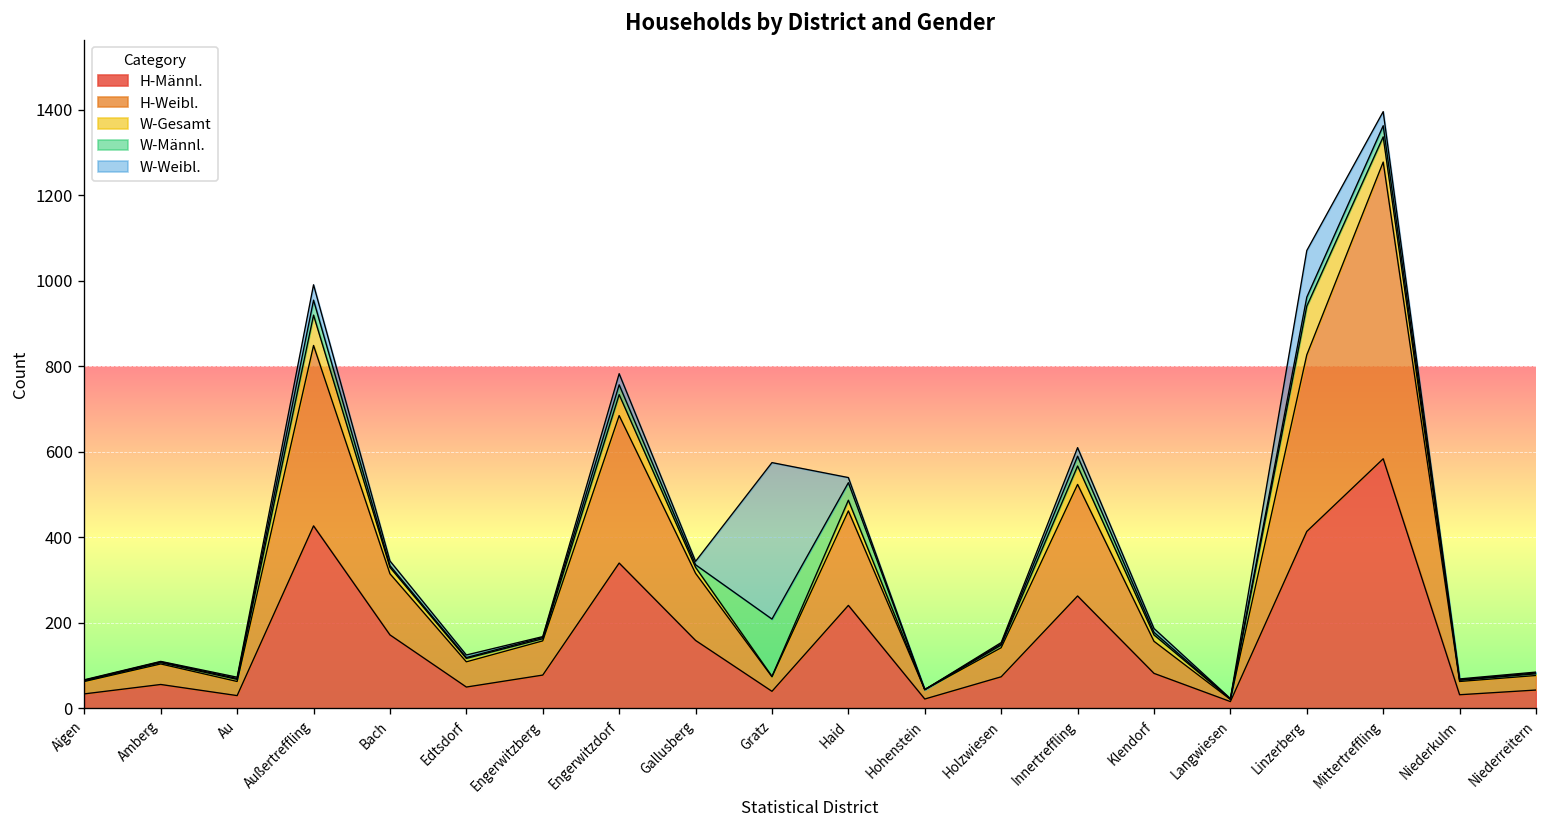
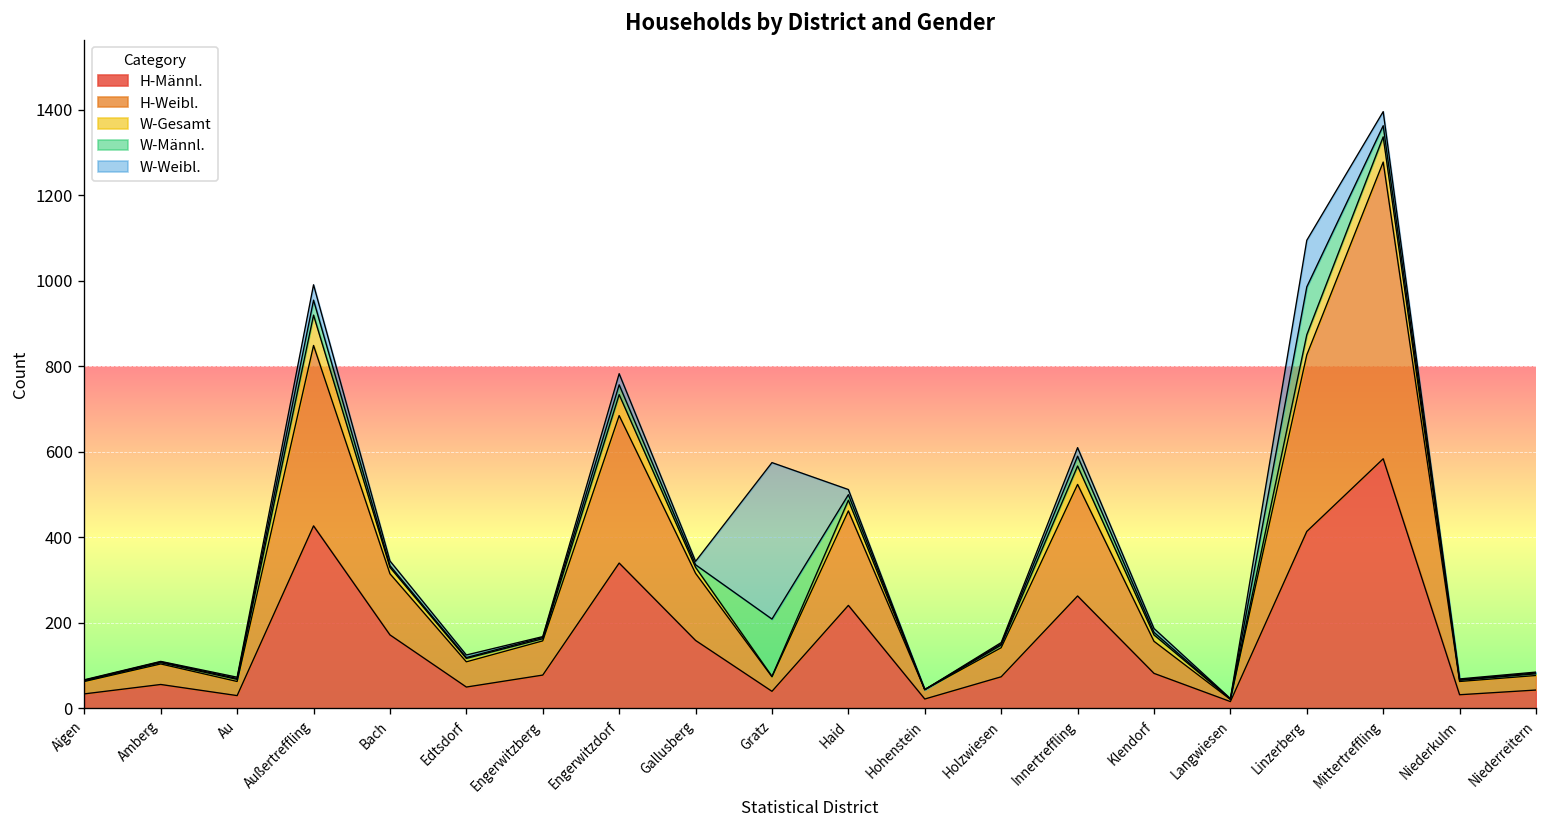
  {
    "W-Gesamt": {
      "Außertreffling": 70,
      "Engerwitzdorf": 50,
      "Haid": 30,
      "Innertreffling": 40,
-     "Linzerberg": 110,
+     "Linzerberg": 50,
      "Mittertreffling": 60
    },
    "W-Männl.": {
      "Außertreffling": 40,
      "Engerwitzdorf": 20,
      "Gratz": 130,
-     "Haid": 40,
+     "Haid": 10,
      "Innertreffling": 20,
-     "Linzerberg": 20,
+     "Linzerberg": 110,
      "Mittertreffling": 30
    },
    "W-Weibl.": {
      "Außertreffling": 40,
      "Bach": 10,
      "Engerwitzdorf": 30,
      "Gallusberg": 10,
      "Gratz": 370,
      "Haid": 10,
      "Innertreffling": 20,
      "Klendorf": 10,
      "Linzerberg": 110,
      "Mittertreffling": 30
    }
  }
